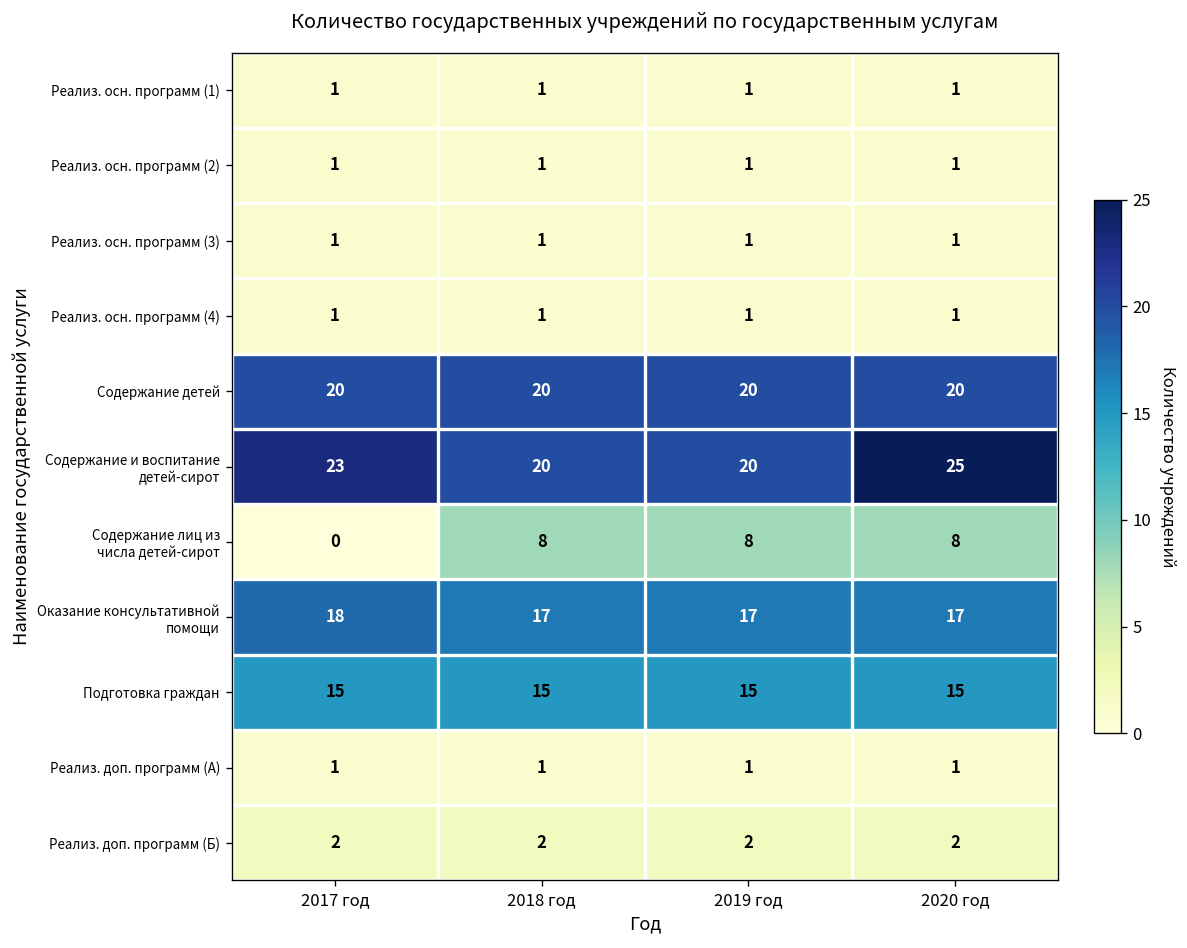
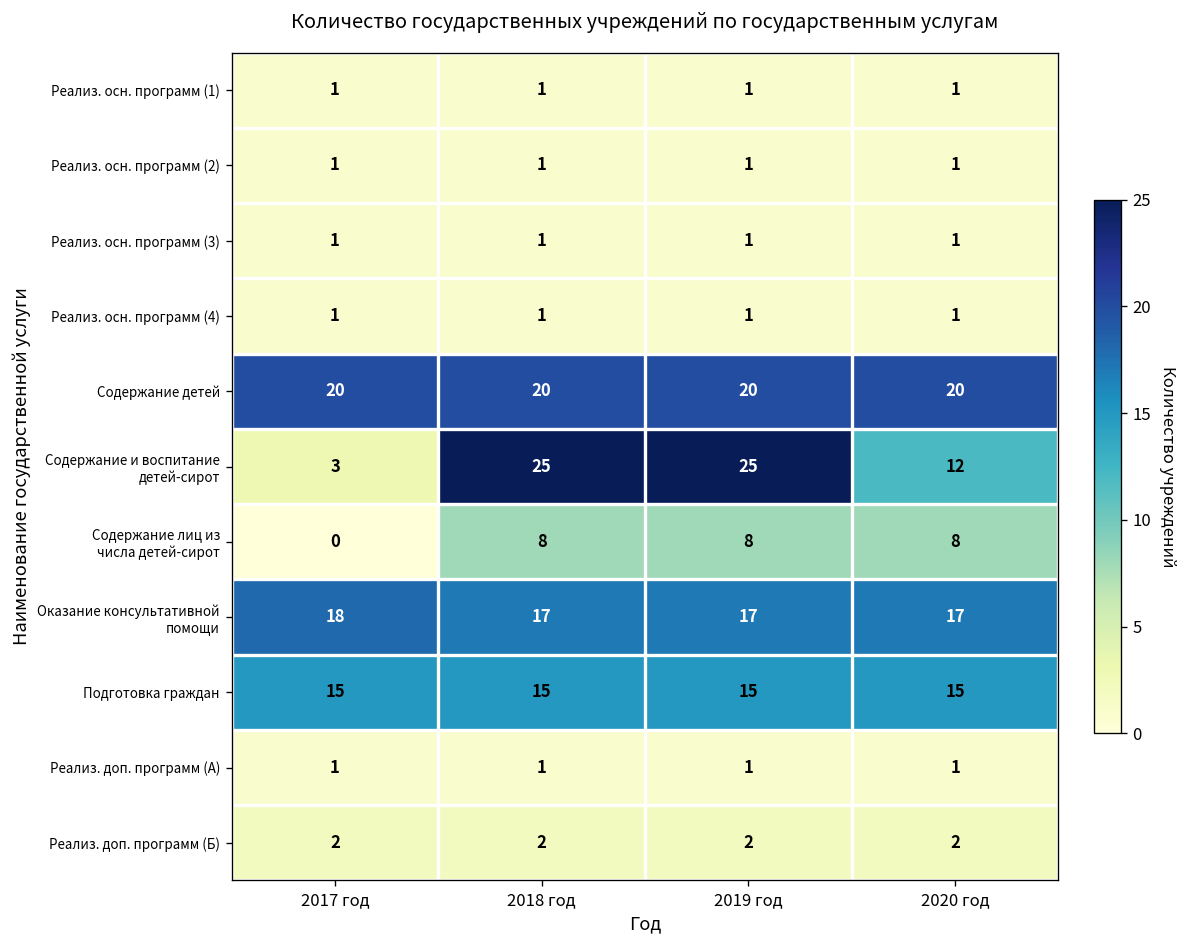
  {
    "Реализ. осн. программ (1)": {
      "2017 год": 1,
      "2018 год": 1,
      "2019 год": 1,
      "2020 год": 1
    },
    "Реализ. осн. программ (2)": {
      "2017 год": 1,
      "2018 год": 1,
      "2019 год": 1,
      "2020 год": 1
    },
    "Реализ. осн. программ (3)": {
      "2017 год": 1,
      "2018 год": 1,
      "2019 год": 1,
      "2020 год": 1
    },
    "Реализ. осн. программ (4)": {
      "2017 год": 1,
      "2018 год": 1,
      "2019 год": 1,
      "2020 год": 1
    },
    "Содержание детей": {
      "2017 год": 20,
      "2018 год": 20,
      "2019 год": 20,
      "2020 год": 20
    },
    "Содержание и воспитание детей-сирот": {
-     "2017 год": 23,
-     "2018 год": 20,
-     "2019 год": 20,
-     "2020 год": 25
+     "2017 год": 3,
+     "2018 год": 25,
+     "2019 год": 25,
+     "2020 год": 12
    },
    "Содержание лиц из числа детей-сирот": {
      "2017 год": 0,
      "2018 год": 8,
      "2019 год": 8,
      "2020 год": 8
    },
    "Оказание консультативной помощи": {
      "2017 год": 18,
      "2018 год": 17,
      "2019 год": 17,
      "2020 год": 17
    },
    "Подготовка граждан": {
      "2017 год": 15,
      "2018 год": 15,
      "2019 год": 15,
      "2020 год": 15
    },
    "Реализ. доп. программ (А)": {
      "2017 год": 1,
      "2018 год": 1,
      "2019 год": 1,
      "2020 год": 1
    },
    "Реализ. доп. программ (Б)": {
      "2017 год": 2,
      "2018 год": 2,
      "2019 год": 2,
      "2020 год": 2
    }
  }
